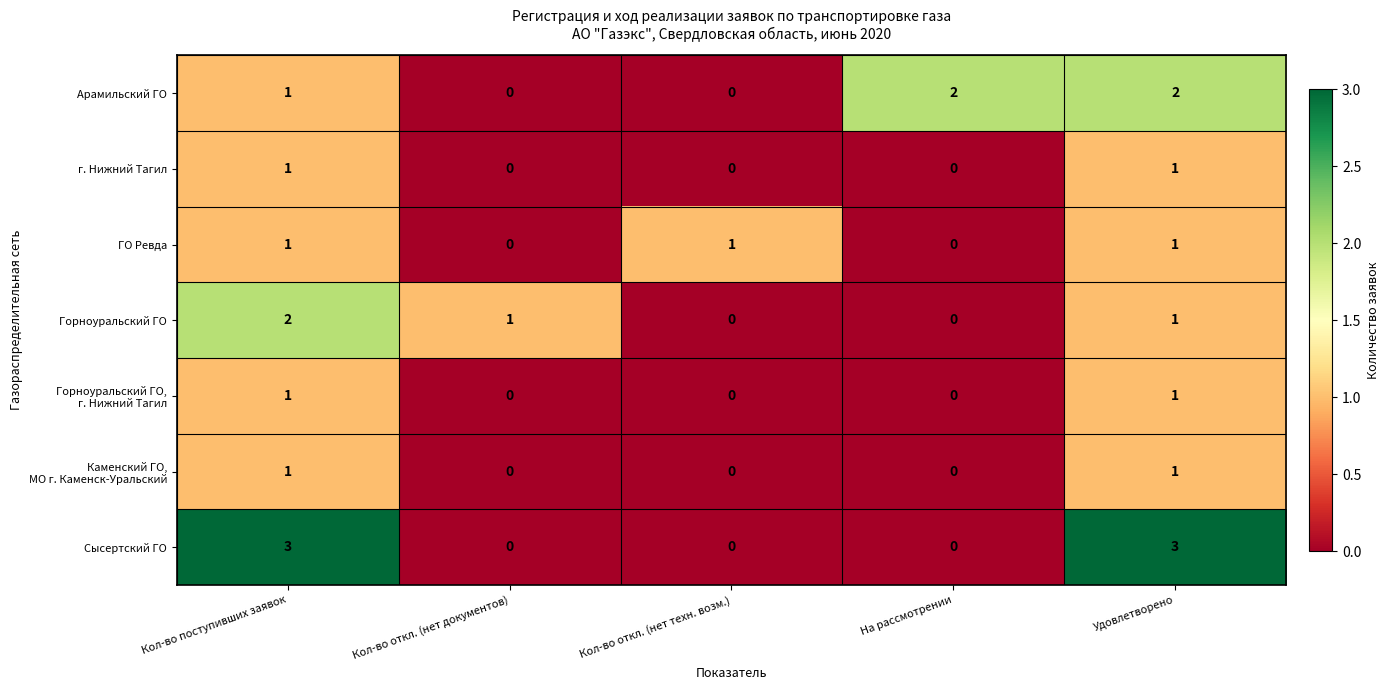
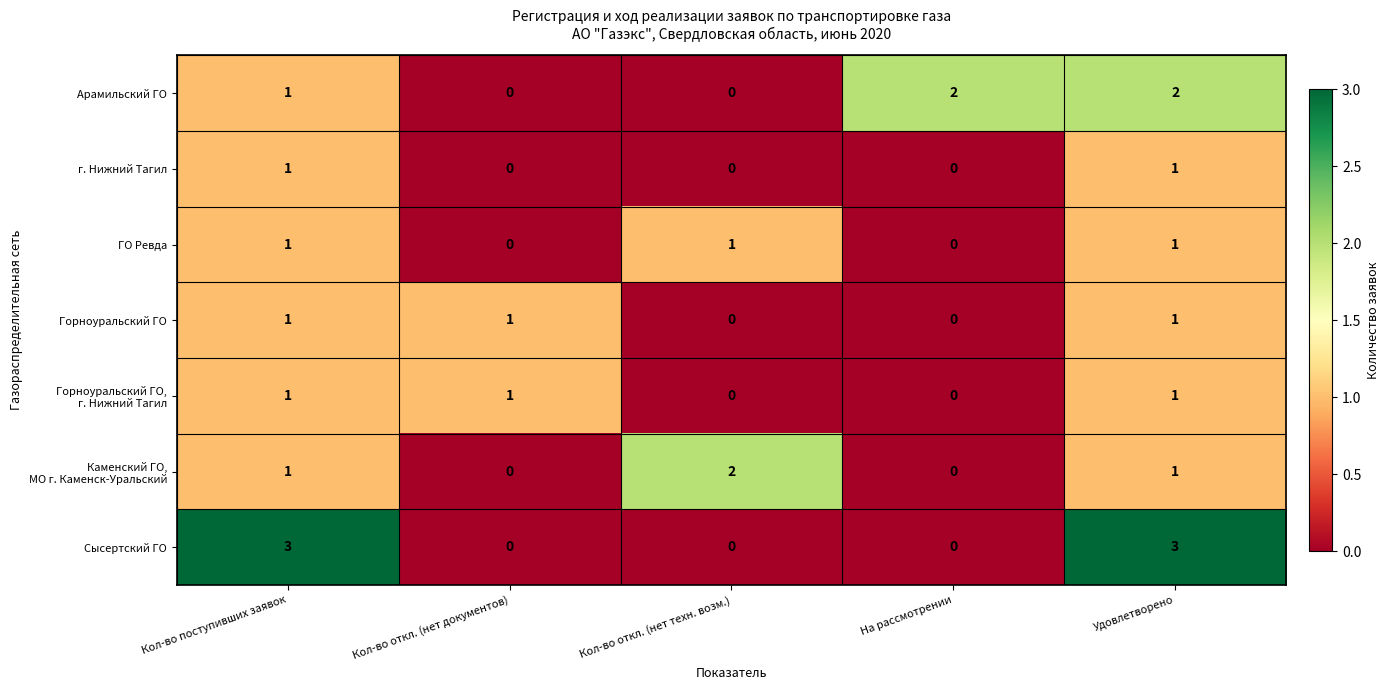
  {
    "Арамильский ГО": {
      "Кол-во поступивших заявок": 1,
      "Кол-во откл. (нет документов)": 0,
      "Кол-во откл. (нет техн. возм.)": 0,
      "На рассмотрении": 2,
      "Удовлетворено": 2
    },
    "г. Нижний Тагил": {
      "Кол-во поступивших заявок": 1,
      "Кол-во откл. (нет документов)": 0,
      "Кол-во откл. (нет техн. возм.)": 0,
      "На рассмотрении": 0,
      "Удовлетворено": 1
    },
    "ГО Ревда": {
      "Кол-во поступивших заявок": 1,
      "Кол-во откл. (нет документов)": 0,
      "Кол-во откл. (нет техн. возм.)": 1,
      "На рассмотрении": 0,
      "Удовлетворено": 1
    },
    "Горноуральский ГО": {
-     "Кол-во поступивших заявок": 2,
+     "Кол-во поступивших заявок": 1,
      "Кол-во откл. (нет документов)": 1,
      "Кол-во откл. (нет техн. возм.)": 0,
      "На рассмотрении": 0,
      "Удовлетворено": 1
    },
    "Горноуральский ГО, г. Нижний Тагил": {
      "Кол-во поступивших заявок": 1,
-     "Кол-во откл. (нет документов)": 0,
+     "Кол-во откл. (нет документов)": 1,
      "Кол-во откл. (нет техн. возм.)": 0,
      "На рассмотрении": 0,
      "Удовлетворено": 1
    },
    "Каменский ГО, МО г. Каменск-Уральский": {
      "Кол-во поступивших заявок": 1,
      "Кол-во откл. (нет документов)": 0,
-     "Кол-во откл. (нет техн. возм.)": 0,
+     "Кол-во откл. (нет техн. возм.)": 2,
      "На рассмотрении": 0,
      "Удовлетворено": 1
    },
    "Сысертский ГО": {
      "Кол-во поступивших заявок": 3,
      "Кол-во откл. (нет документов)": 0,
      "Кол-во откл. (нет техн. возм.)": 0,
      "На рассмотрении": 0,
      "Удовлетворено": 3
    }
  }
